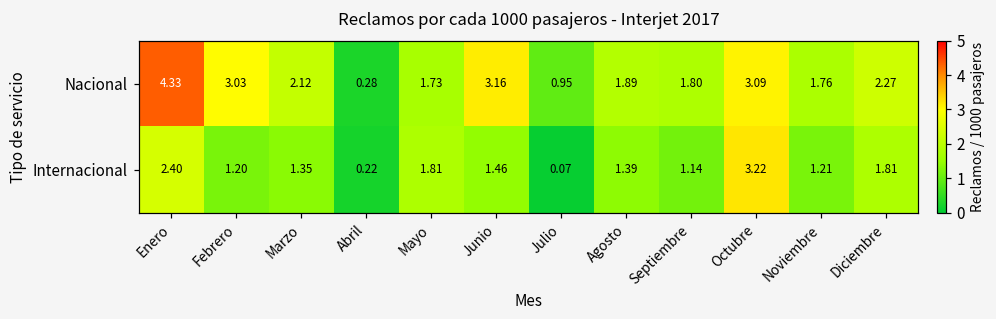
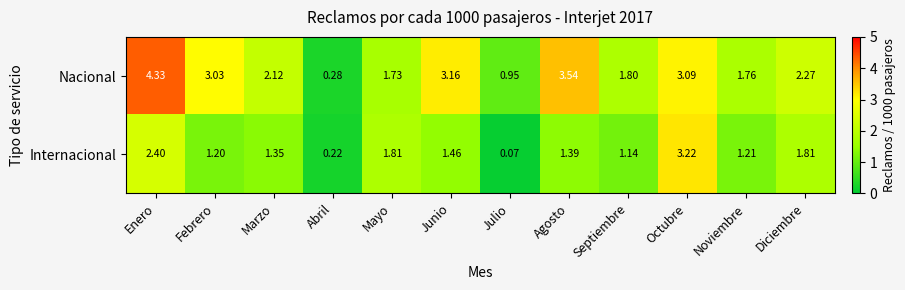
  {
    "Nacional": {
      "Enero": 4.33,
      "Febrero": 3.03,
      "Marzo": 2.12,
      "Abril": 0.28,
      "Mayo": 1.73,
      "Junio": 3.16,
      "Julio": 0.95,
-     "Agosto": 1.89,
+     "Agosto": 3.54,
      "Septiembre": 1.80,
      "Octubre": 3.09,
      "Noviembre": 1.76,
      "Diciembre": 2.27
    },
    "Internacional": {
      "Enero": 2.40,
      "Febrero": 1.20,
      "Marzo": 1.35,
      "Abril": 0.22,
      "Mayo": 1.81,
      "Junio": 1.46,
      "Julio": 0.07,
      "Agosto": 1.39,
      "Septiembre": 1.14,
      "Octubre": 3.22,
      "Noviembre": 1.21,
      "Diciembre": 1.81
    }
  }
